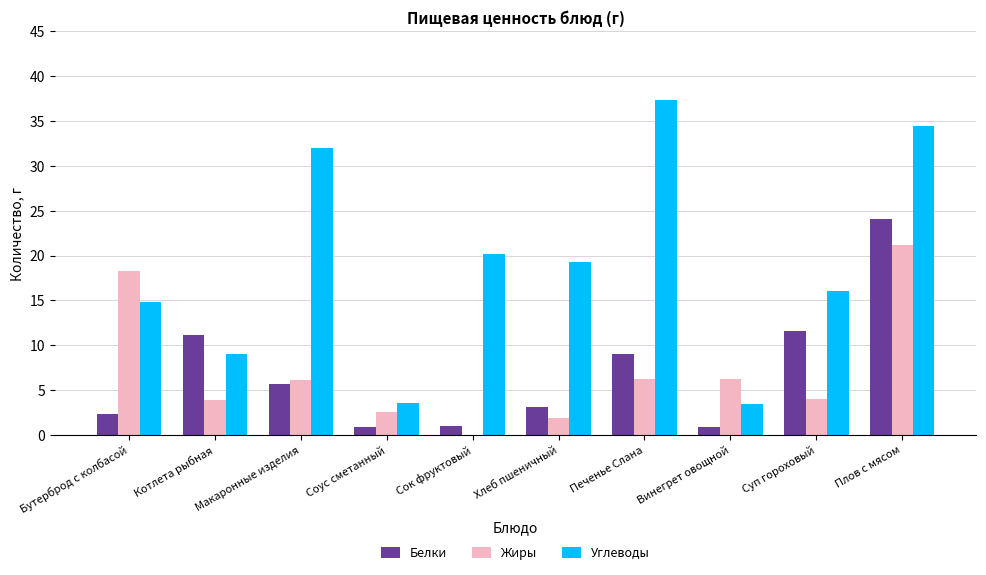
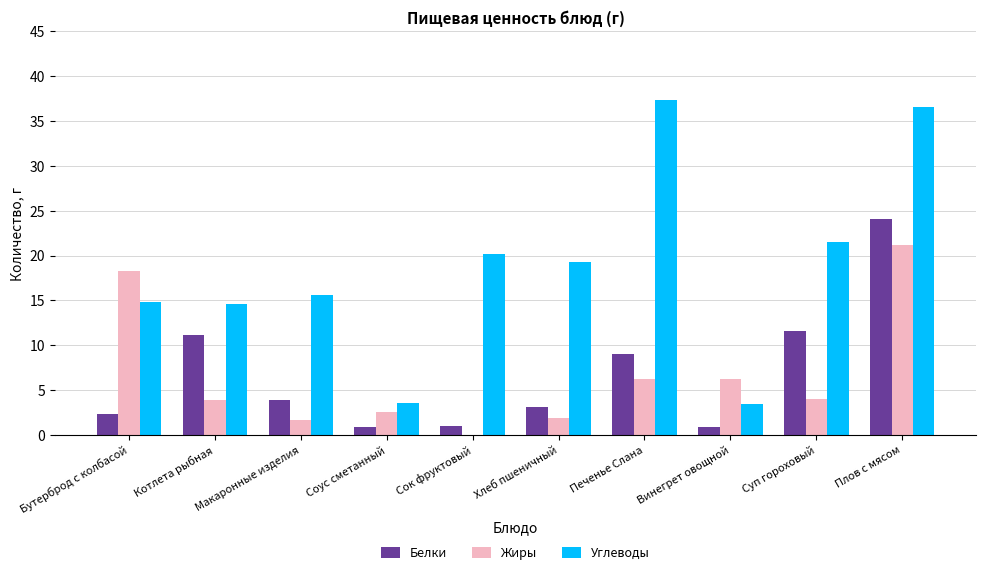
  {
    "Белки": {
      "Бутерброд с колбасой": 2,
      "Котлета рыбная": 11,
-     "Макаронные изделия": 6,
+     "Макаронные изделия": 4,
      "Соус сметанный": 1,
      "Сок фруктовый": 1,
      "Хлеб пшеничный": 3,
      "Печенье Слана": 9,
      "Винегрет овощной": 1,
      "Суп гороховый": 12,
      "Плов с мясом": 24
    },
    "Жиры": {
      "Бутерброд с колбасой": 18,
      "Котлета рыбная": 4,
-     "Макаронные изделия": 6,
+     "Макаронные изделия": 2,
      "Соус сметанный": 3,
      "Сок фруктовый": 0,
      "Хлеб пшеничный": 2,
      "Печенье Слана": 6,
      "Винегрет овощной": 6,
      "Суп гороховый": 4,
      "Плов с мясом": 21
    },
    "Углеводы": {
      "Бутерброд с колбасой": 15,
-     "Котлета рыбная": 9,
-     "Макаронные изделия": 32,
+     "Котлета рыбная": 15,
+     "Макаронные изделия": 16,
      "Соус сметанный": 4,
      "Сок фруктовый": 20,
      "Хлеб пшеничный": 19,
      "Печенье Слана": 37,
      "Винегрет овощной": 4,
-     "Суп гороховый": 16,
-     "Плов с мясом": 34
+     "Суп гороховый": 22,
+     "Плов с мясом": 37
    }
  }
